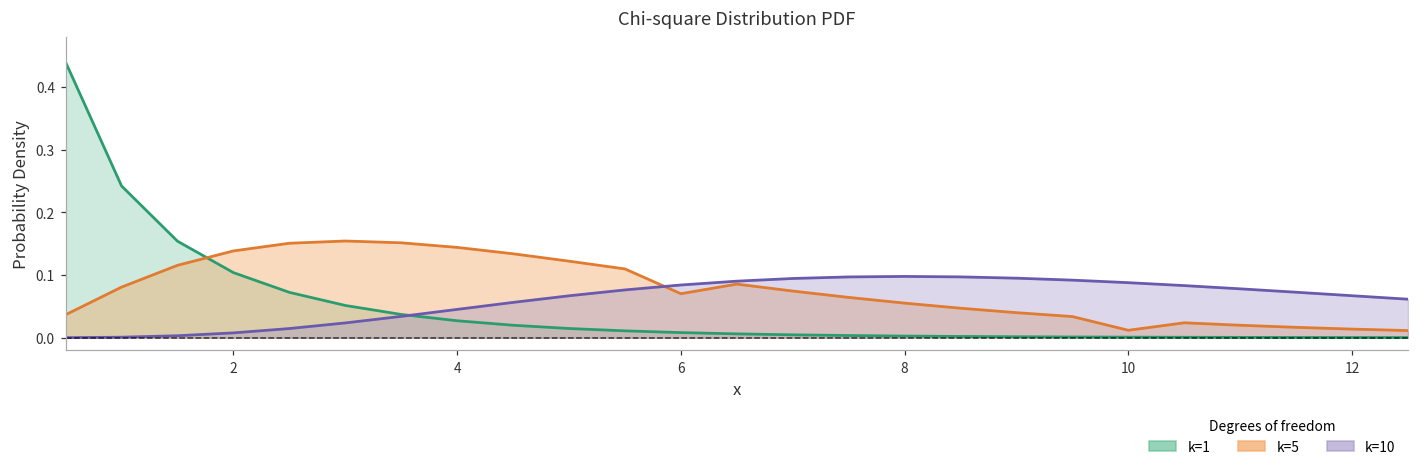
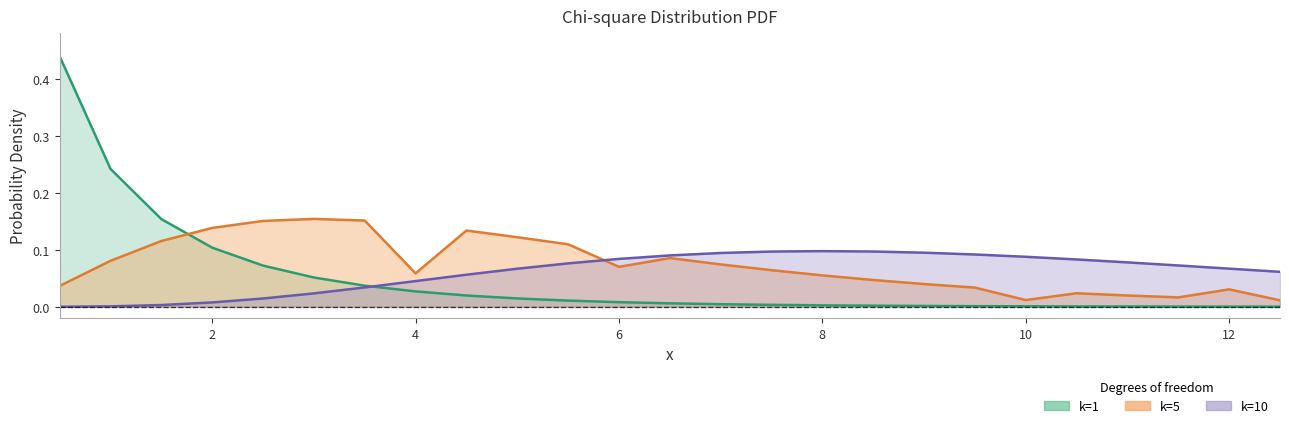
  {
    "k=5": {
      "2": 0.14,
-     "4": 0.14,
+     "4": 0.06,
      "6": 0.07,
      "8": 0.06,
      "10": 0.01,
-     "12": 0.01
+     "12": 0.03
    }
  }
